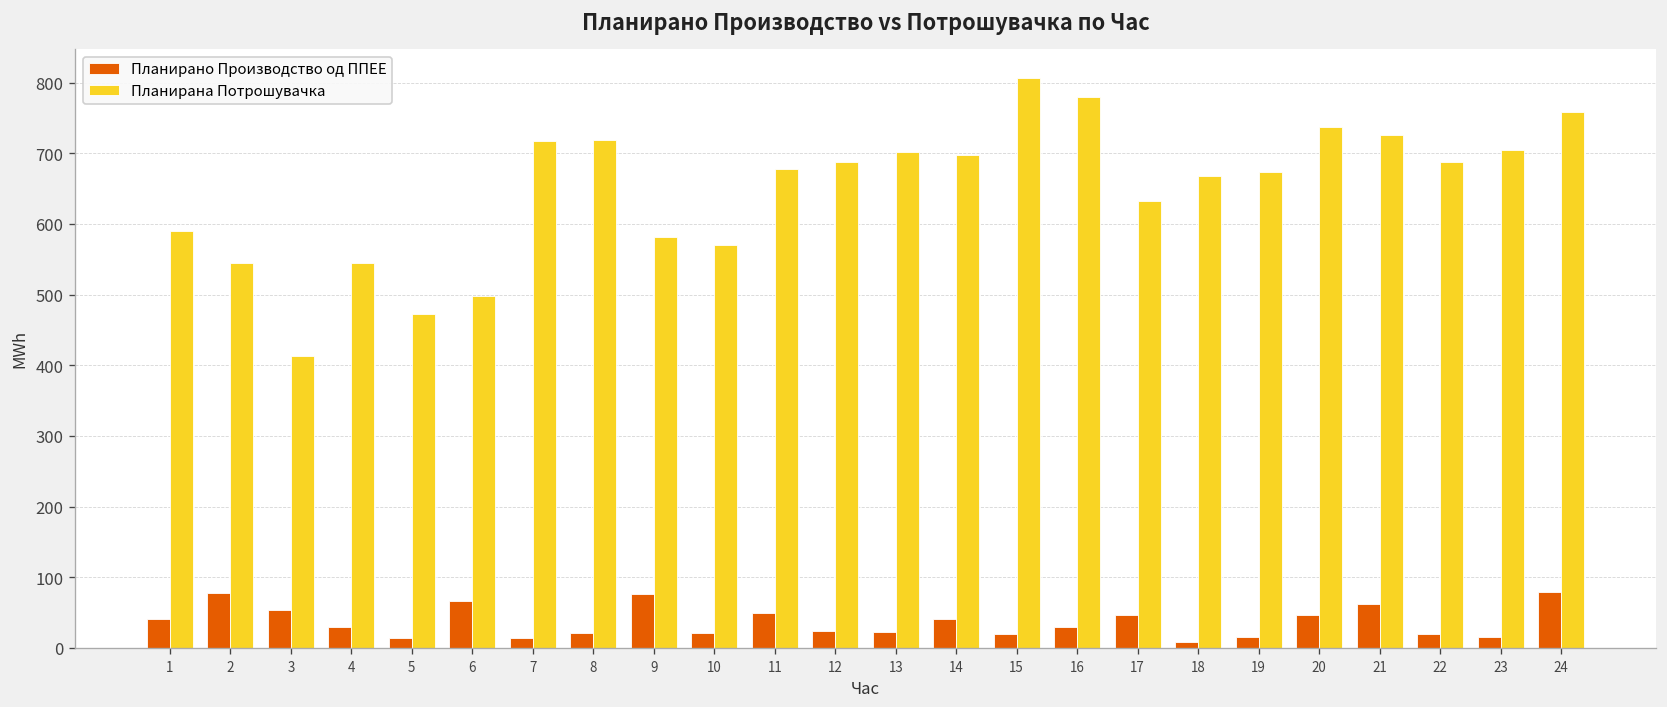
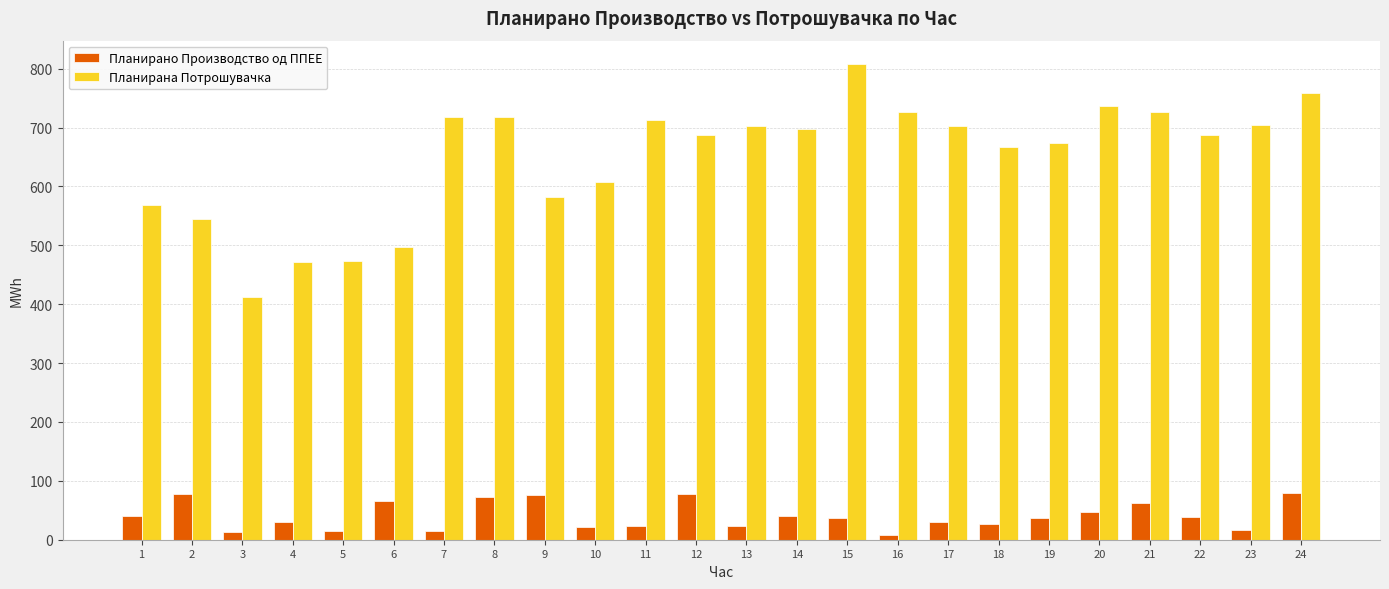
  {
    "Планирано Производство од ППЕЕ": {
      "1": 40,
      "2": 80,
-     "3": 50,
+     "3": 10,
      "4": 30,
      "5": 10,
      "6": 70,
      "7": 10,
-     "8": 20,
+     "8": 70,
      "9": 80,
      "10": 20,
-     "11": 50,
-     "12": 20,
+     "11": 20,
+     "12": 80,
      "13": 20,
      "14": 40,
-     "15": 20,
-     "16": 30,
-     "17": 50,
-     "18": 10,
-     "19": 20,
+     "15": 40,
+     "16": 10,
+     "17": 30,
+     "18": 30,
+     "19": 40,
      "20": 50,
      "21": 60,
-     "22": 20,
+     "22": 40,
      "23": 20,
      "24": 80
    },
    "Планирана Потрошувачка": {
-     "1": 590,
+     "1": 570,
      "2": 540,
      "3": 410,
-     "4": 540,
+     "4": 470,
      "5": 470,
      "6": 500,
      "7": 720,
      "8": 720,
      "9": 580,
-     "10": 570,
-     "11": 680,
+     "10": 610,
+     "11": 710,
      "12": 690,
      "13": 700,
      "14": 700,
      "15": 810,
-     "16": 780,
-     "17": 630,
+     "16": 730,
+     "17": 700,
      "18": 670,
      "19": 670,
      "20": 740,
      "21": 730,
      "22": 690,
      "23": 700,
      "24": 760
    }
  }
